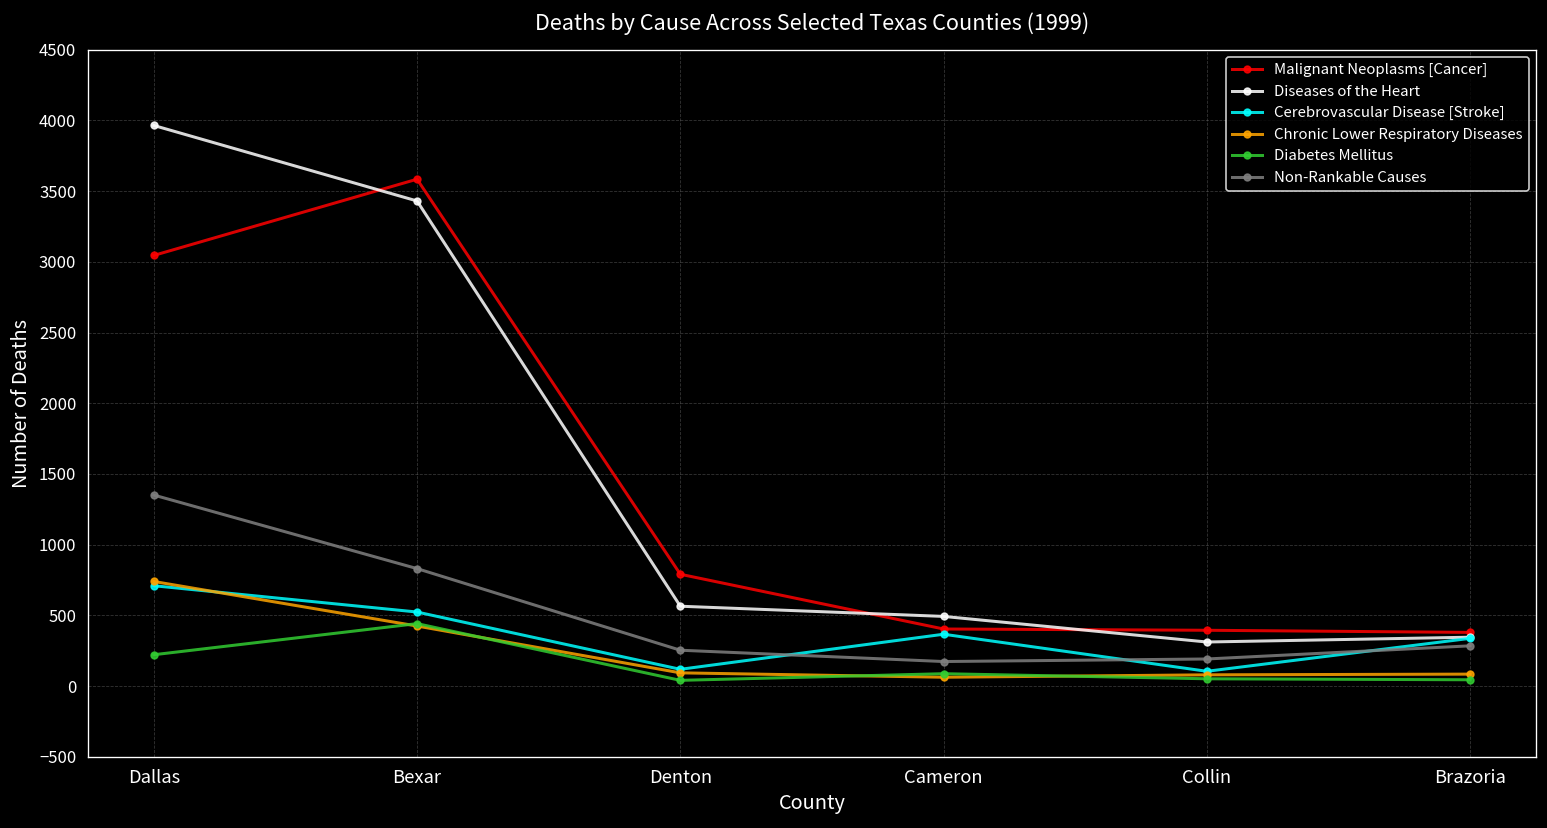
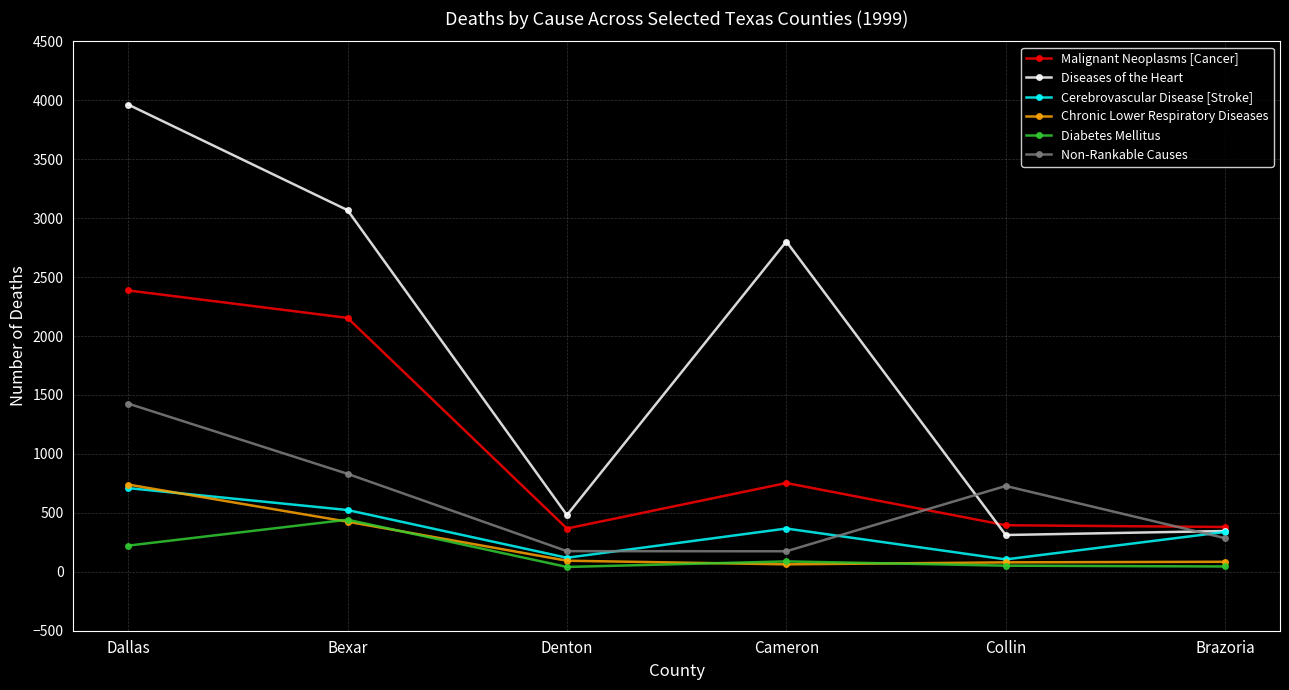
  {
    "Malignant Neoplasms [Cancer]": {
-     "Dallas": 3050,
-     "Bexar": 3580,
-     "Denton": 790,
-     "Cameron": 400,
+     "Dallas": 2390,
+     "Bexar": 2150,
+     "Denton": 370,
+     "Cameron": 750,
      "Collin": 400,
      "Brazoria": 380
    },
    "Diseases of the Heart": {
      "Dallas": 3960,
-     "Bexar": 3430,
-     "Denton": 570,
-     "Cameron": 490,
+     "Bexar": 3070,
+     "Denton": 480,
+     "Cameron": 2800,
      "Collin": 310
    },
    "Cerebrovascular Disease [Stroke]": {
      "Dallas": 710,
      "Bexar": 520,
      "Denton": 120,
      "Cameron": 370,
      "Collin": 110
    },
    "Chronic Lower Respiratory Diseases": {
      "Dallas": 740,
      "Denton": 90,
      "Cameron": 60,
      "Collin": 80,
      "Brazoria": 90
    },
    "Diabetes Mellitus": {
      "Dallas": 220,
      "Denton": 40,
      "Cameron": 90,
      "Collin": 50,
      "Brazoria": 50
    },
    "Non-Rankable Causes": {
-     "Dallas": 1350,
+     "Dallas": 1430,
      "Bexar": 830,
-     "Denton": 250,
+     "Denton": 180,
      "Cameron": 170,
-     "Collin": 190,
+     "Collin": 730,
      "Brazoria": 290
    }
  }
